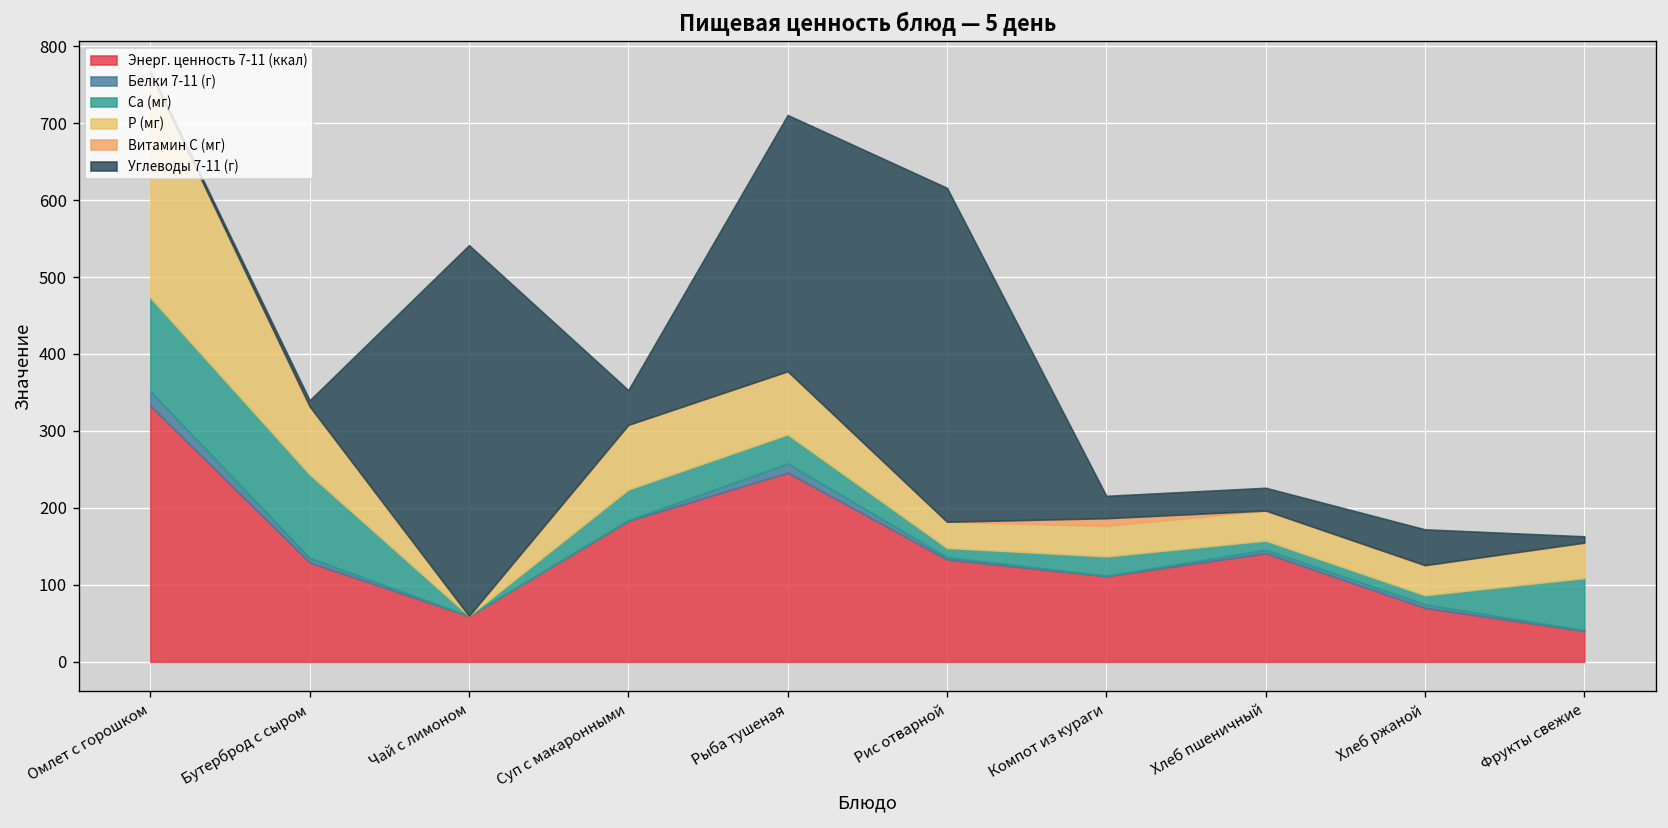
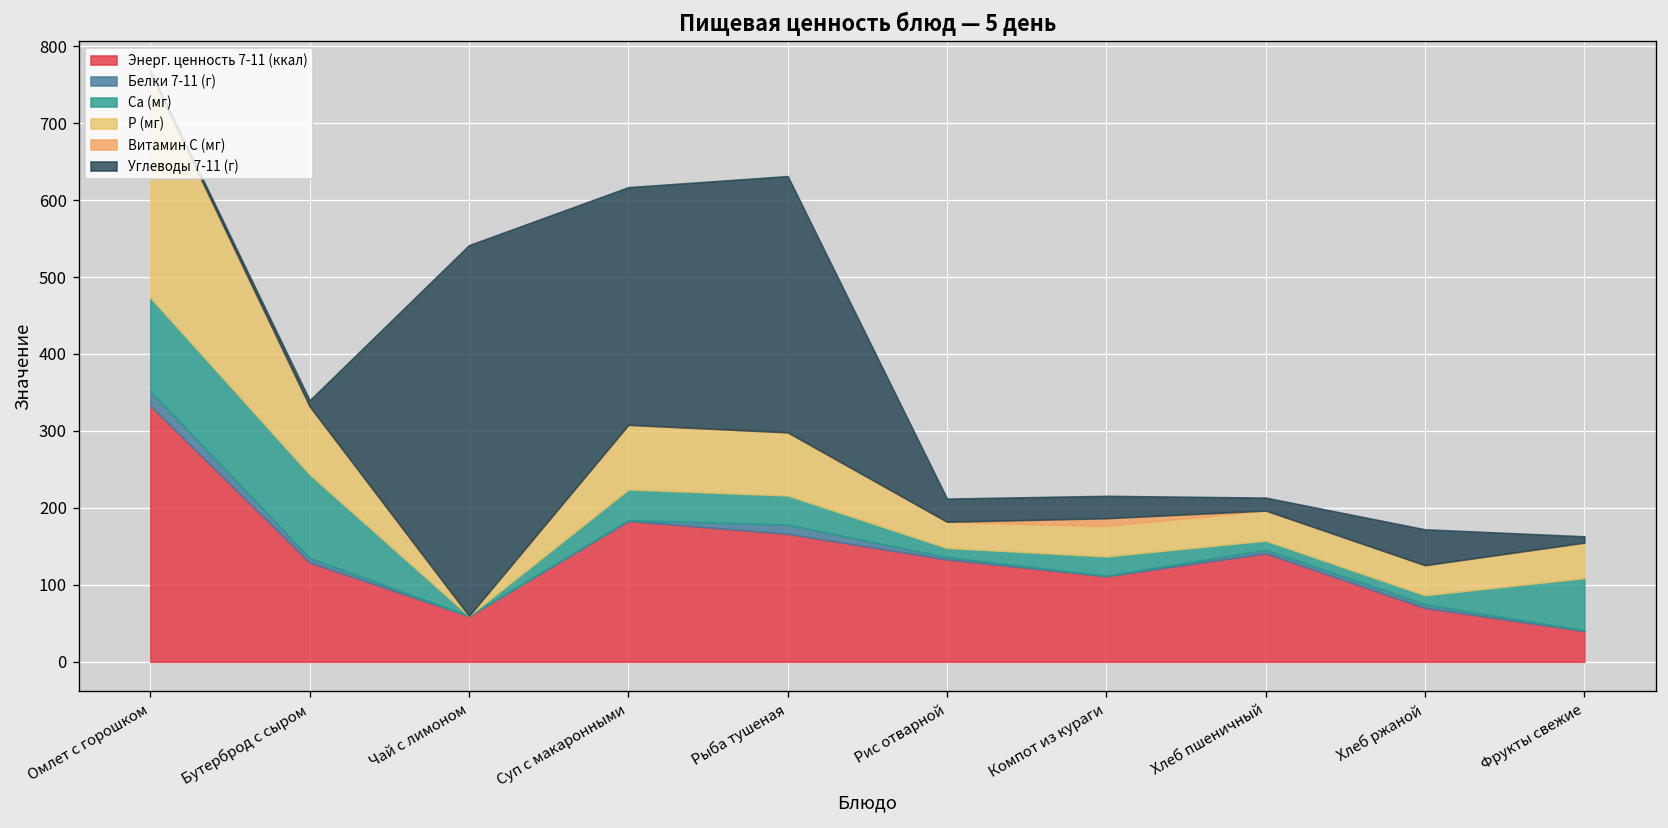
  {
    "Энерг. ценность 7-11 (ккал)": {
      "Омлет с горошком": 330,
      "Бутерброд с сыром": 130,
-     "Рыба тушеная": 250,
+     "Рыба тушеная": 170,
      "Хлеб пшеничный": 140,
      "Хлеб ржаной": 70
    },
    "Углеводы 7-11 (г)": {
      "Бутерброд с сыром": 10,
      "Чай с лимоном": 480,
-     "Суп с макаронными": 50,
+     "Суп с макаронными": 310,
      "Рыба тушеная": 330,
-     "Рис отварной": 430,
+     "Рис отварной": 30,
      "Компот из кураги": 30,
-     "Хлеб пшеничный": 30,
+     "Хлеб пшеничный": 20,
      "Хлеб ржаной": 50,
      "Фрукты свежие": 10
    }
  }
